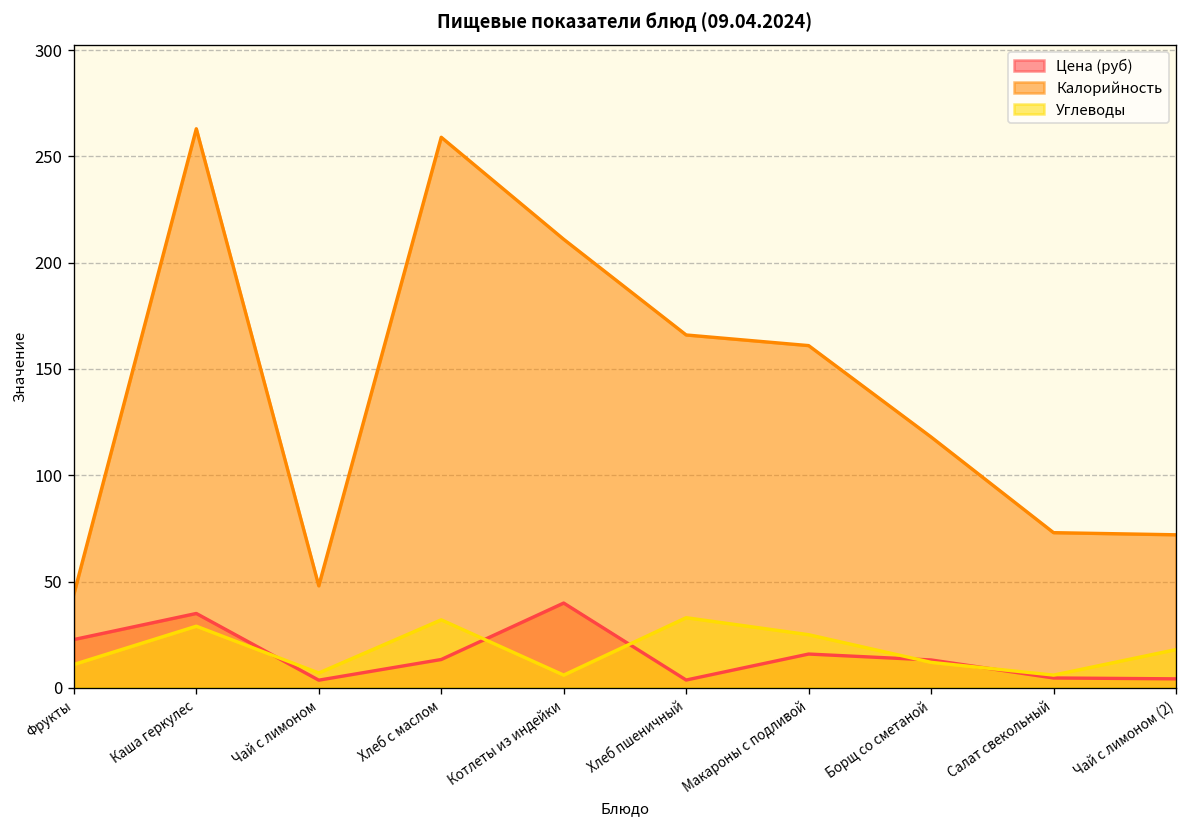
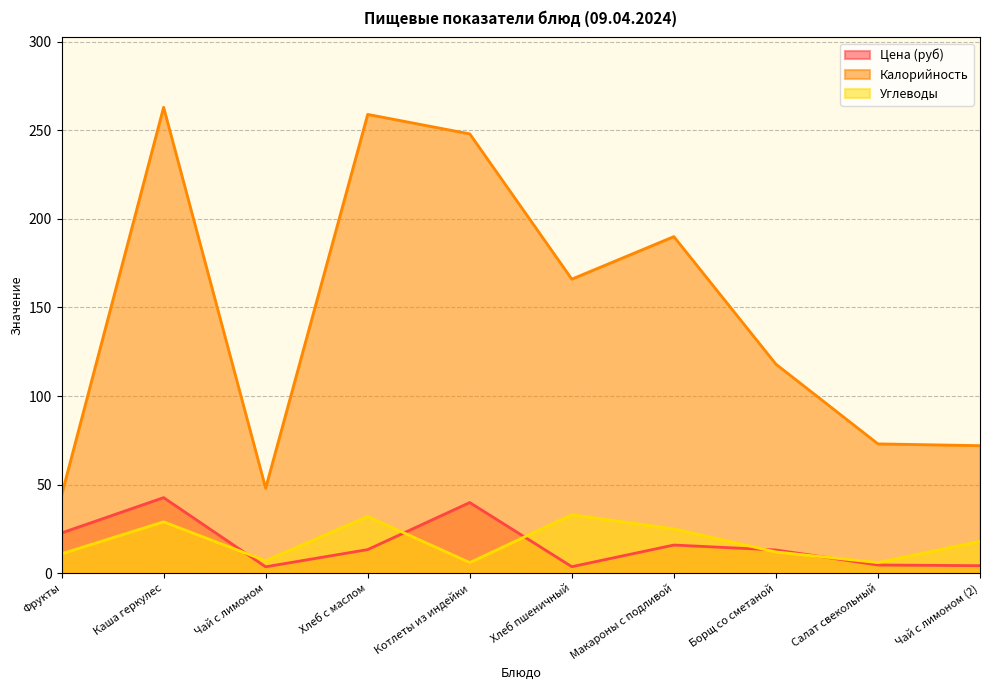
  {
    "Цена (руб)": {
      "Фрукты": 23,
-     "Каша геркулес": 35,
+     "Каша геркулес": 43,
      "Чай с лимоном": 4,
      "Хлеб с маслом": 13,
      "Котлеты из индейки": 40,
      "Хлеб пшеничный": 4,
      "Макароны с подливой": 16,
      "Чай с лимоном (2)": 4
    },
    "Калорийность": {
      "Фрукты": 44,
      "Каша геркулес": 263,
      "Чай с лимоном": 48,
      "Хлеб с маслом": 259,
-     "Котлеты из индейки": 211,
+     "Котлеты из индейки": 248,
      "Хлеб пшеничный": 166,
-     "Макароны с подливой": 161,
+     "Макароны с подливой": 190,
      "Борщ со сметаной": 118,
      "Салат свекольный": 73,
      "Чай с лимоном (2)": 72
    },
    "Углеводы": {
      "Фрукты": 11,
      "Каша геркулес": 29,
      "Чай с лимоном": 7,
      "Хлеб с маслом": 32,
      "Котлеты из индейки": 6,
      "Хлеб пшеничный": 33,
      "Макароны с подливой": 25,
      "Чай с лимоном (2)": 18
    }
  }
